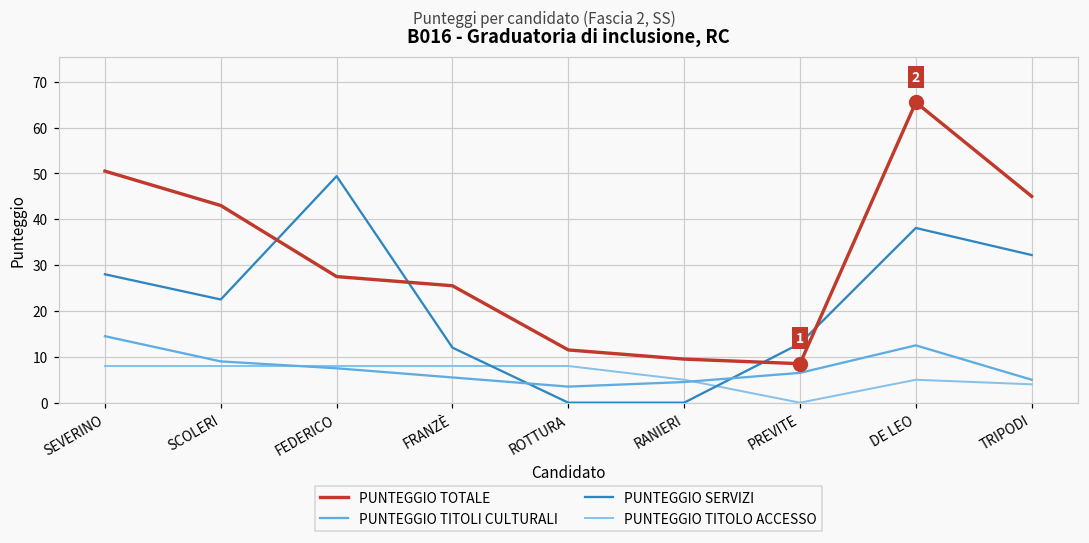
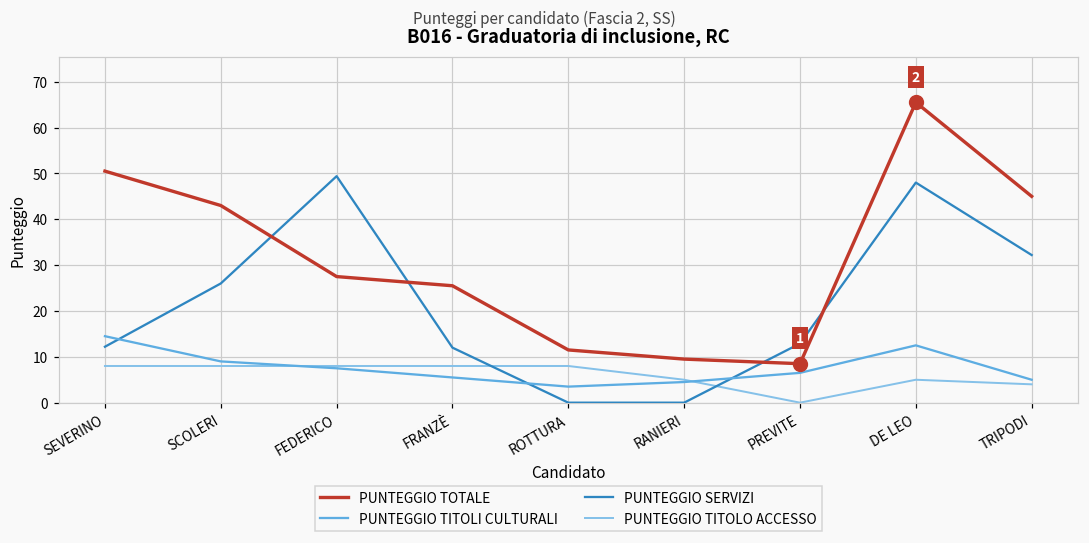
  {
    "PUNTEGGIO SERVIZI": {
-     "SEVERINO": 28,
-     "SCOLERI": 23,
+     "SEVERINO": 12,
+     "SCOLERI": 26,
      "FEDERICO": 49,
      "FRANZÈ": 12,
      "ROTTURA": 0,
      "RANIERI": 0,
-     "DE LEO": 38,
+     "DE LEO": 48,
      "TRIPODI": 32
    }
  }
